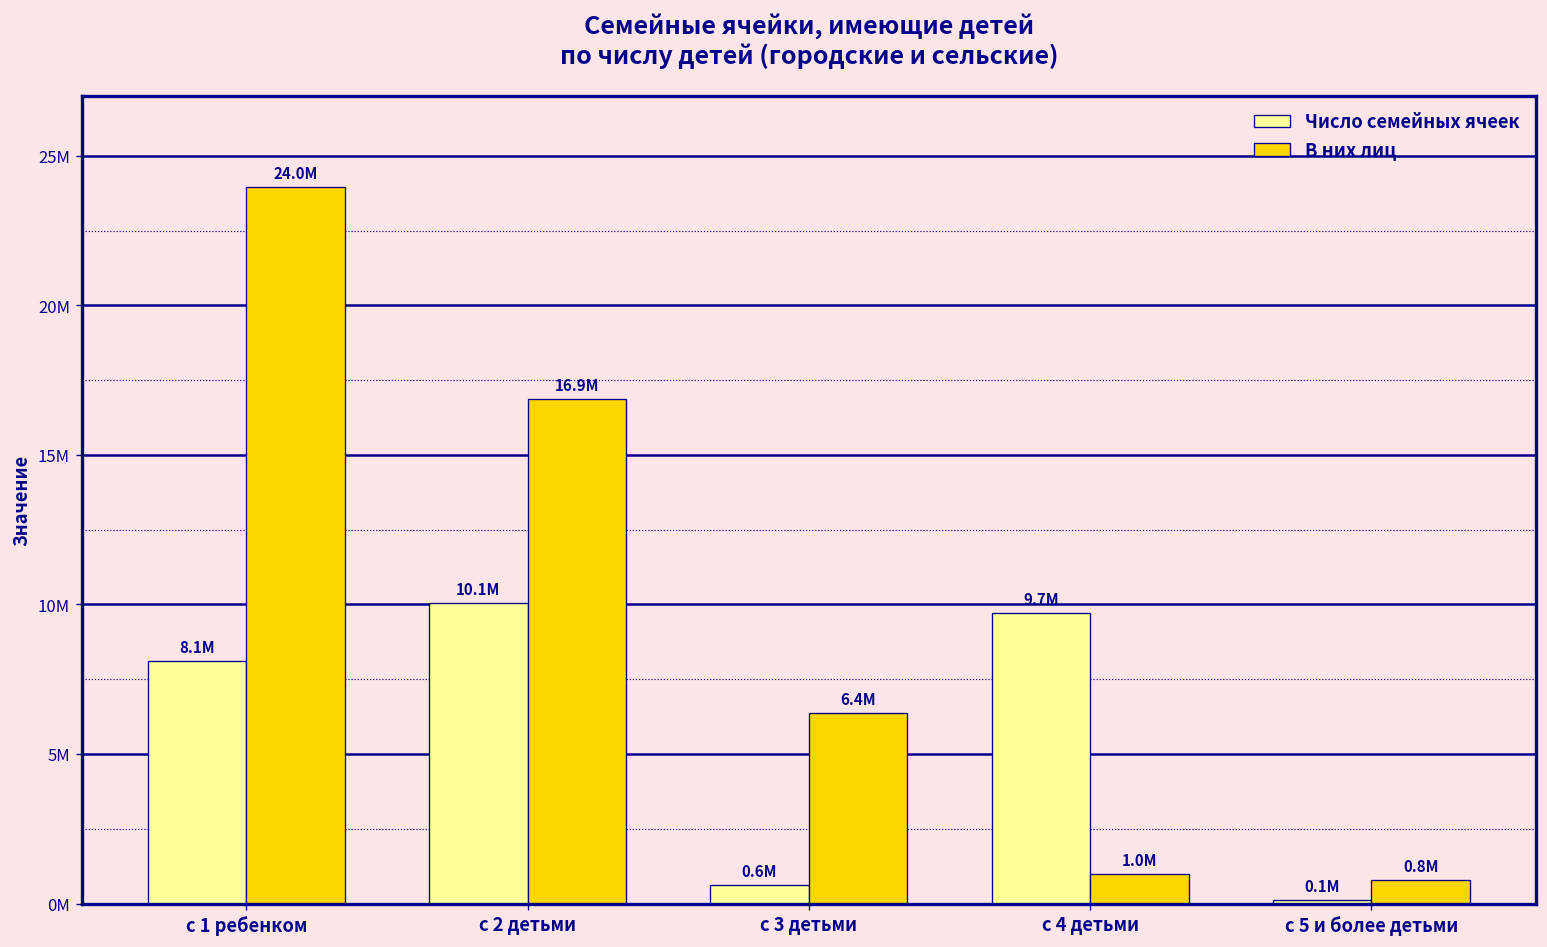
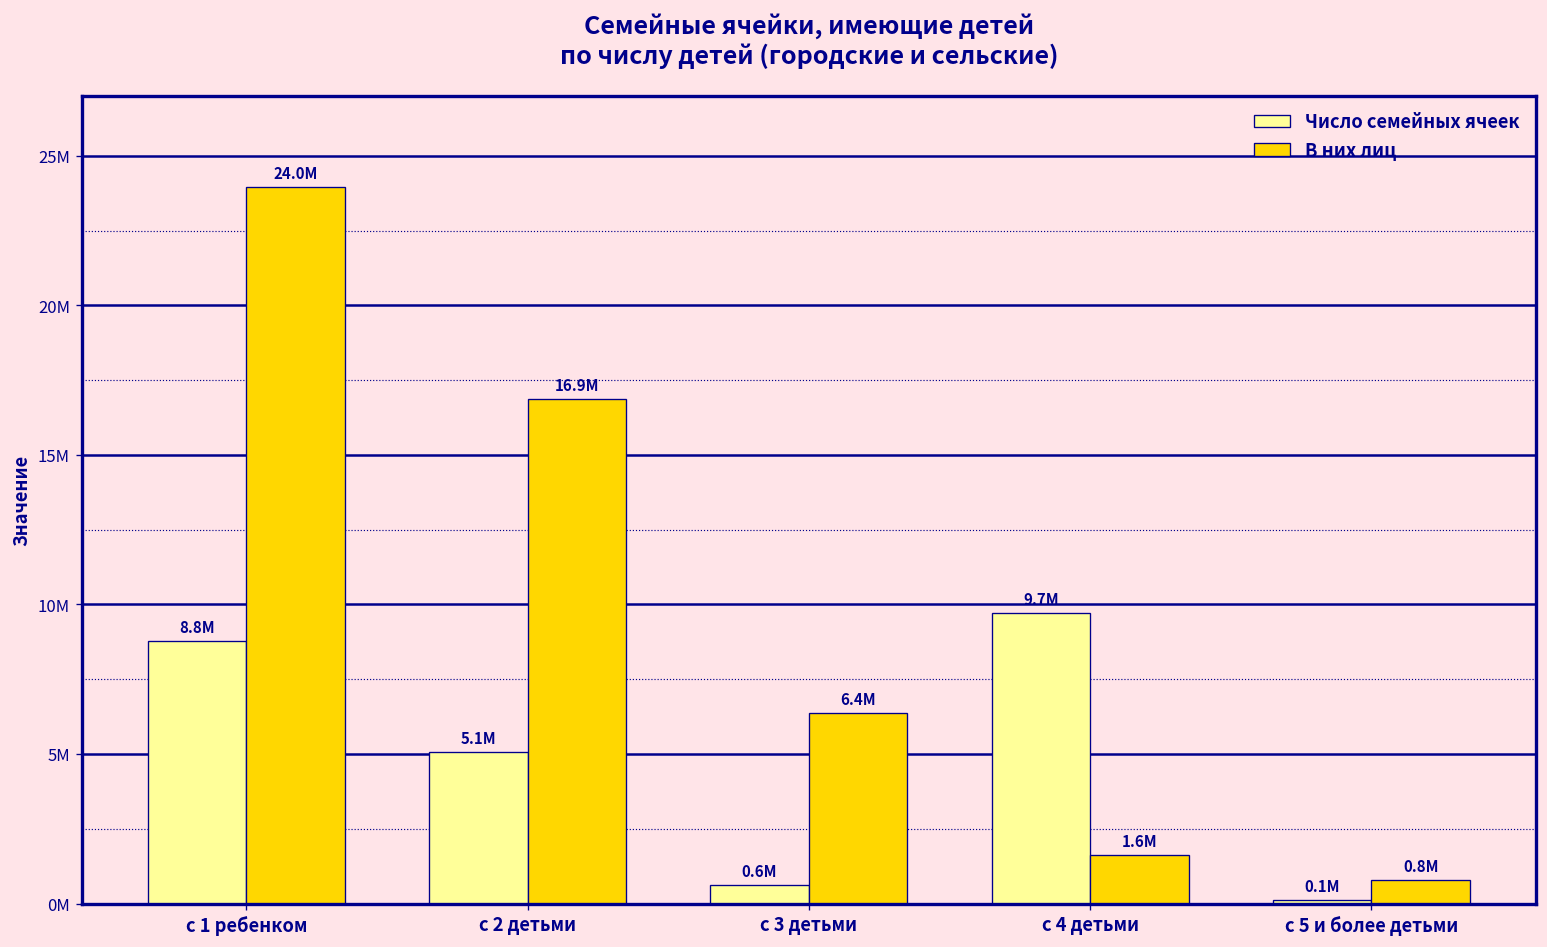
  {
    "Число семейных ячеек": {
-     "с 1 ребенком": "8.1M",
-     "с 2 детьми": "10.1M",
+     "с 1 ребенком": "8.8M",
+     "с 2 детьми": "5.1M",
      "с 3 детьми": "0.6M",
      "с 4 детьми": "9.7M",
      "с 5 и более детьми": "0.1M"
    },
    "В них лиц": {
      "с 1 ребенком": "24.0M",
      "с 2 детьми": "16.9M",
      "с 3 детьми": "6.4M",
-     "с 4 детьми": "1.0M",
+     "с 4 детьми": "1.6M",
      "с 5 и более детьми": "0.8M"
    }
  }
